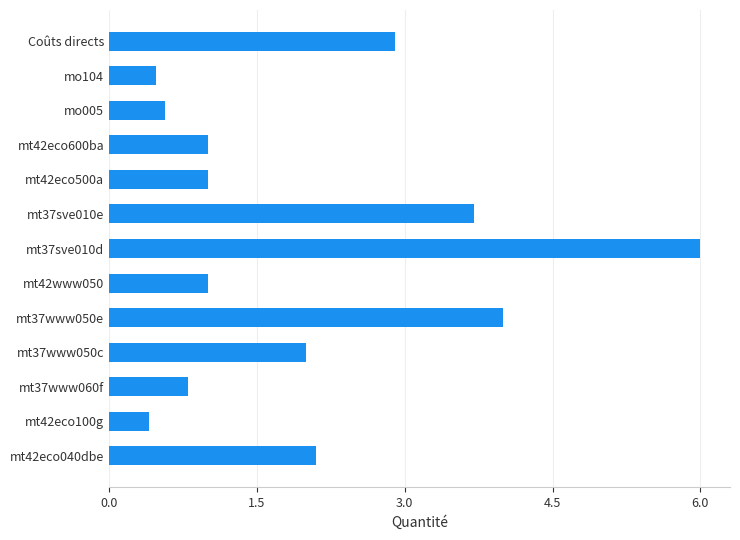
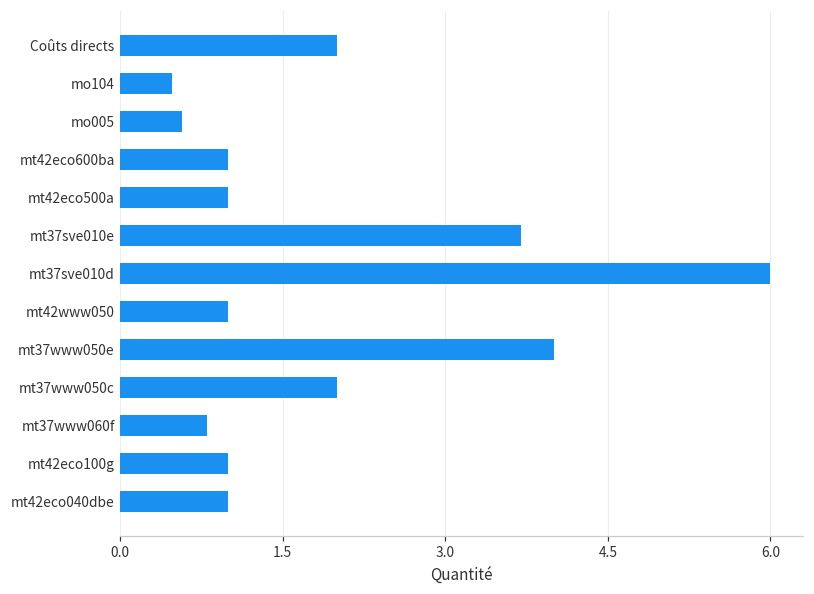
  {
-   "Coûts directs": 2.9,
+   "Coûts directs": 2.0,
    "mo104": 0.5,
    "mo005": 0.6,
    "mt42eco600ba": 1.0,
    "mt42eco500a": 1.0,
    "mt37sve010e": 3.7,
    "mt37sve010d": 6.0,
    "mt42www050": 1.0,
    "mt37www050e": 4.0,
    "mt37www050c": 2.0,
    "mt37www060f": 0.8,
-   "mt42eco100g": 0.4,
-   "mt42eco040dbe": 2.1
+   "mt42eco100g": 1.0,
+   "mt42eco040dbe": 1.0
  }
